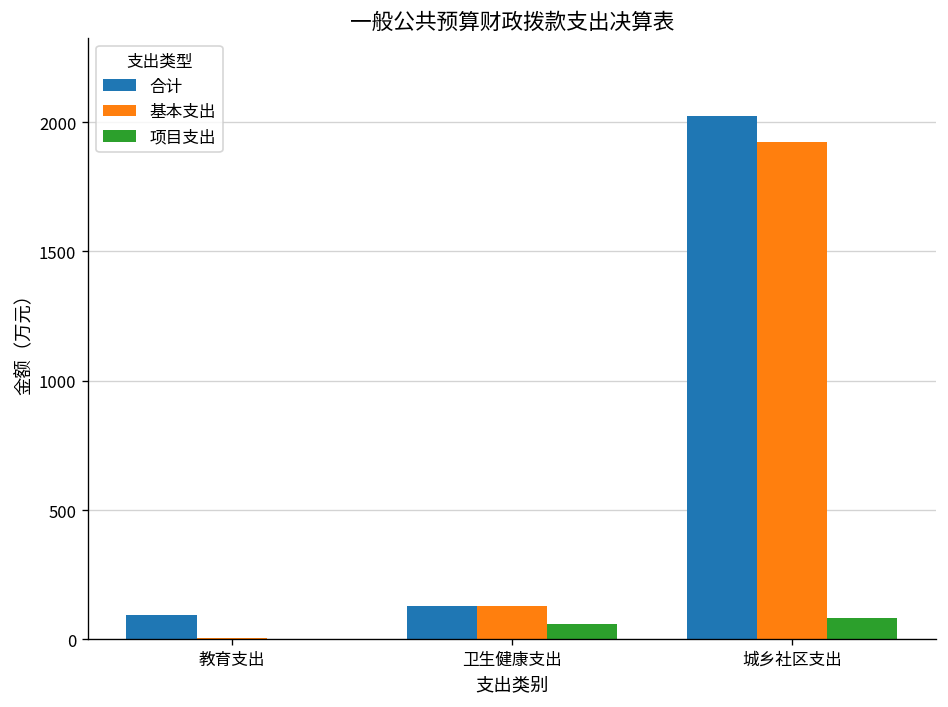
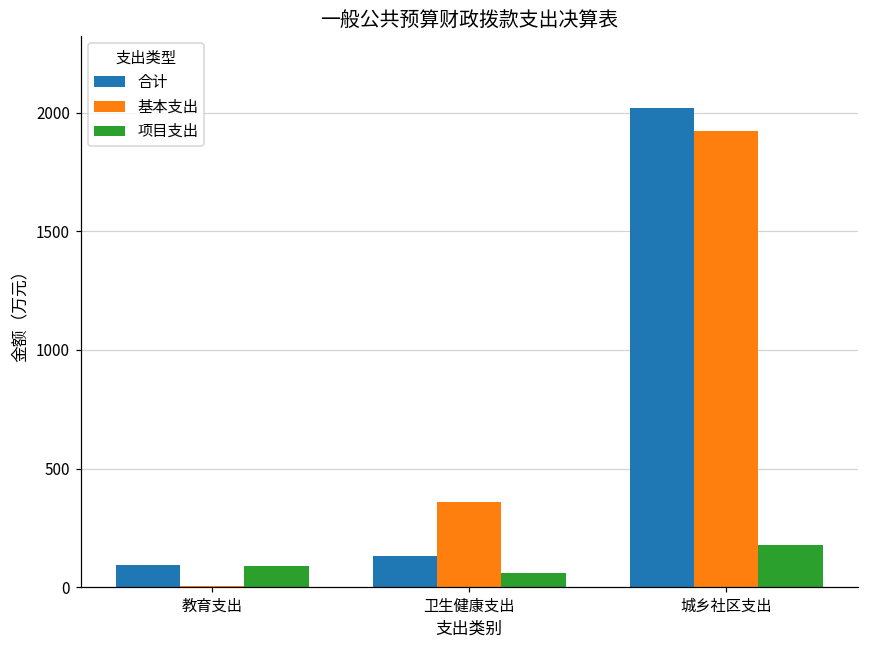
  {
    "合计": {
      "教育支出": 90,
      "卫生健康支出": 130,
      "城乡社区支出": 2020
    },
    "基本支出": {
-     "卫生健康支出": 130,
+     "卫生健康支出": 360,
      "城乡社区支出": 1920
    },
    "项目支出": {
-     "教育支出": 0,
+     "教育支出": 90,
      "卫生健康支出": 60,
-     "城乡社区支出": 80
+     "城乡社区支出": 180
    }
  }
